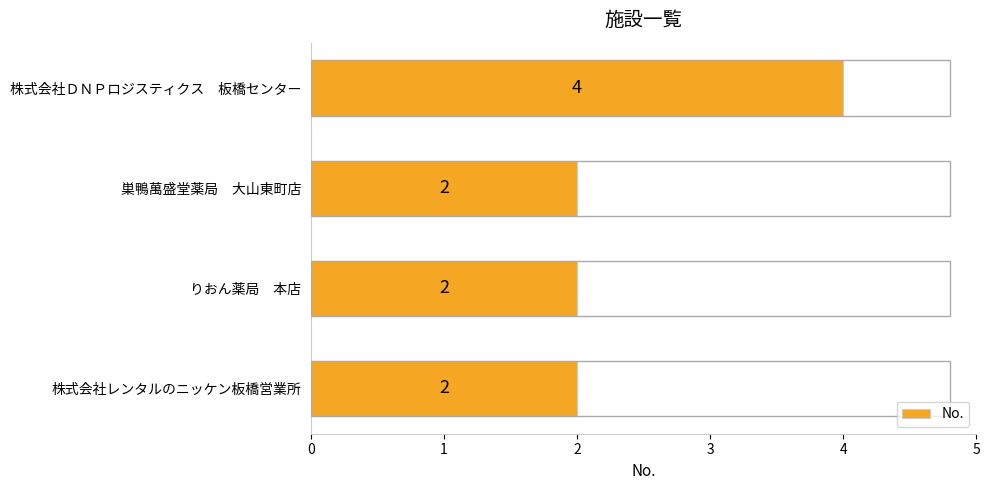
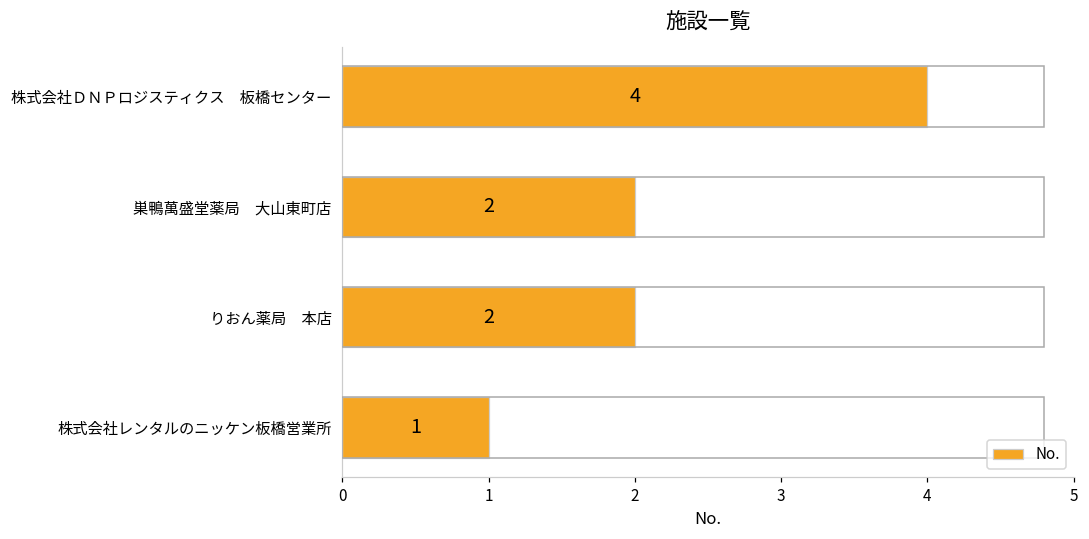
  {
    "株式会社ＤＮＰロジスティクス 板橋センター": 4,
    "巣鴨萬盛堂薬局 大山東町店": 2,
    "りおん薬局 本店": 2,
-   "株式会社レンタルのニッケン板橋営業所": 2
+   "株式会社レンタルのニッケン板橋営業所": 1
  }
